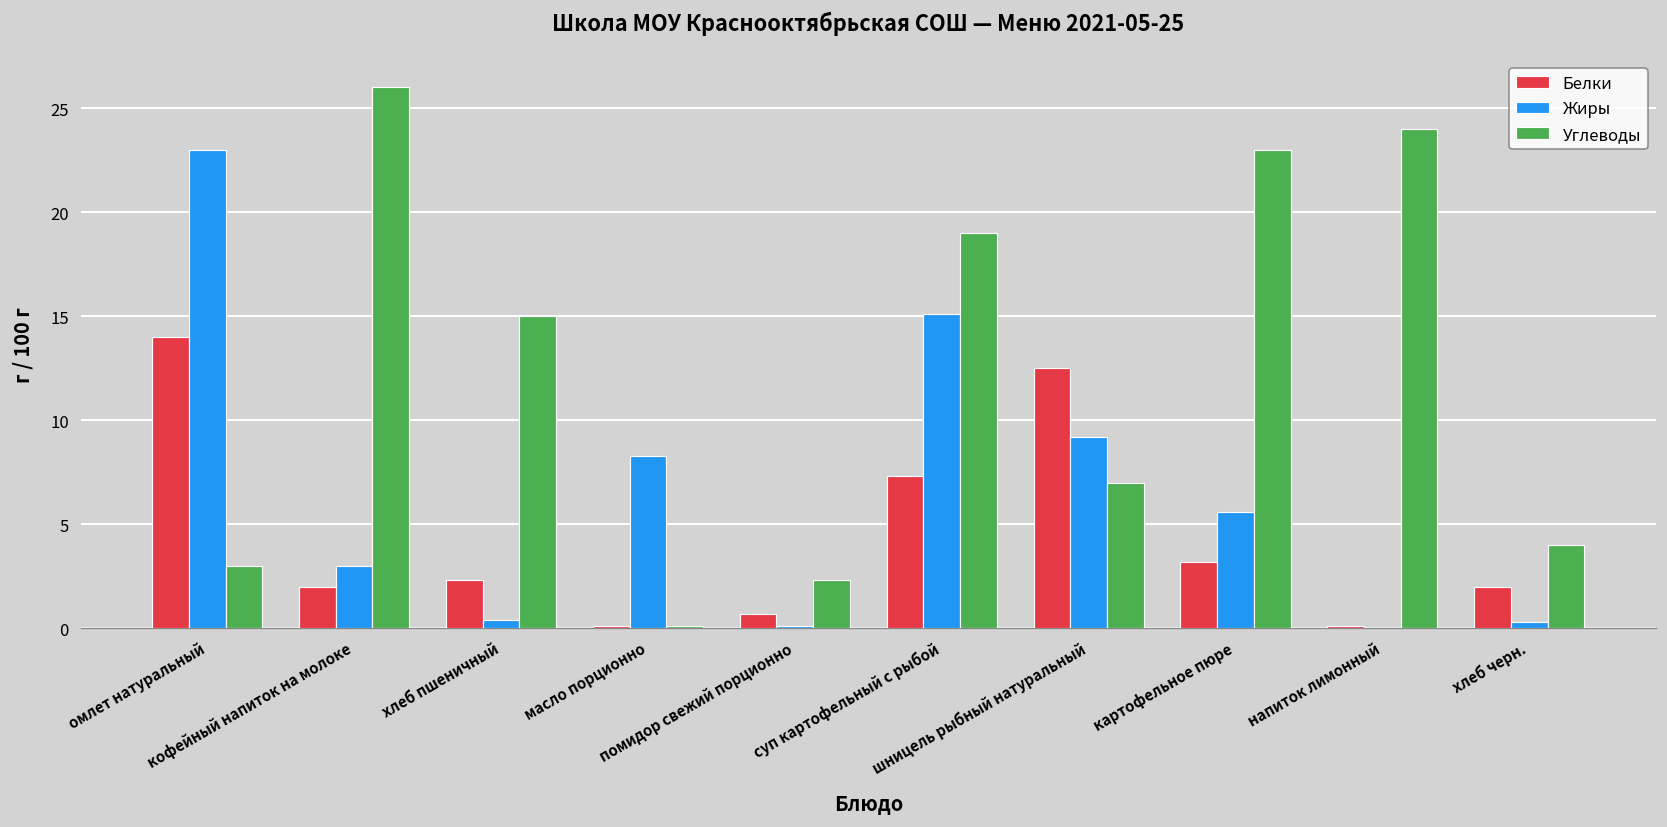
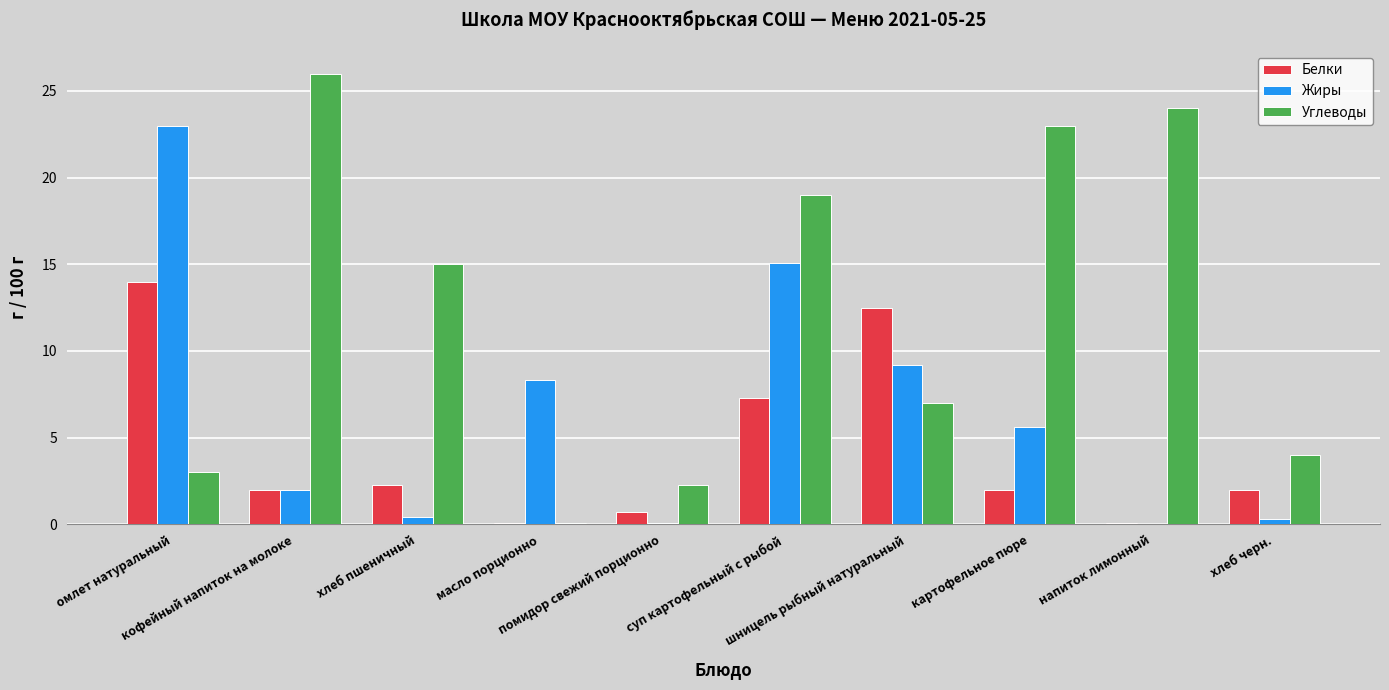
  {
    "Белки": {
      "омлет натуральный": 14.0,
      "кофейный напиток на молоке": 2.0,
      "хлеб пшеничный": 2.3,
      "помидор свежий порционно": 0.7,
      "суп картофельный с рыбой": 7.3,
      "шницель рыбный натуральный": 12.5,
-     "картофельное пюре": 3.2,
+     "картофельное пюре": 2.0,
      "хлеб черн.": 2.0
    },
    "Жиры": {
      "омлет натуральный": 23,
-     "кофейный напиток на молоке": 3,
+     "кофейный напиток на молоке": 2,
      "хлеб пшеничный": 0.4,
      "масло порционно": 8.3,
      "суп картофельный с рыбой": 15,
      "шницель рыбный натуральный": 9.2,
      "картофельное пюре": 5.6,
      "напиток лимонный": 0,
      "хлеб черн.": 0.3
    },
    "Углеводы": {
      "омлет натуральный": 3.0,
      "кофейный напиток на молоке": 26.0,
      "хлеб пшеничный": 15.0,
      "помидор свежий порционно": 2.3,
      "суп картофельный с рыбой": 19.0,
      "шницель рыбный натуральный": 7.0,
      "картофельное пюре": 23.0,
      "напиток лимонный": 24.0,
      "хлеб черн.": 4.0
    }
  }
